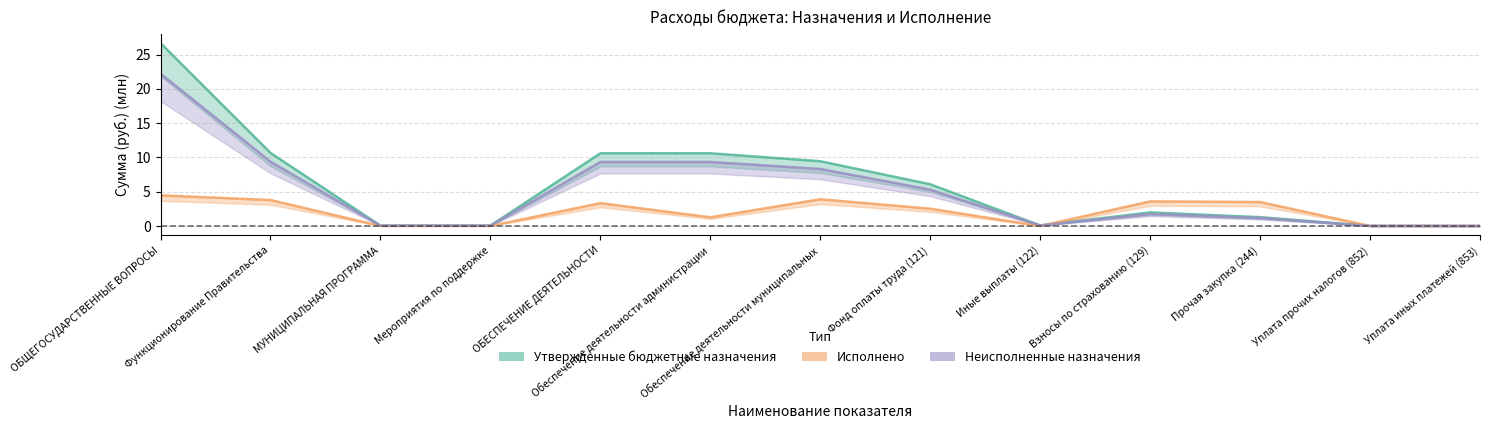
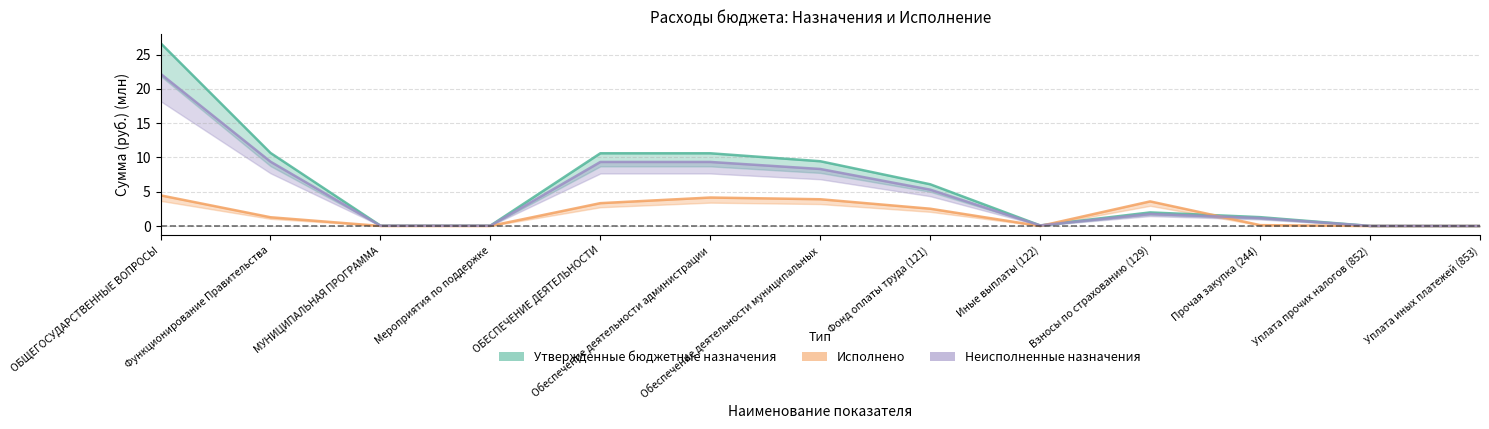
  {
    "Исполнено": {
      "ОБЩЕГОСУДАРСТВЕННЫЕ ВОПРОСЫ": 4,
-     "Функционирование Правительства": 4,
+     "Функционирование Правительства": 1,
      "ОБЕСПЕЧЕНИЕ ДЕЯТЕЛЬНОСТИ": 3,
-     "Обеспечение деятельности администрации": 1,
+     "Обеспечение деятельности администрации": 4,
      "Обеспечение деятельности муниципальных": 4,
      "Фонд оплаты труда (121)": 3,
      "Взносы по страхованию (129)": 4,
-     "Прочая закупка (244)": 3
+     "Прочая закупка (244)": 0
    }
  }
